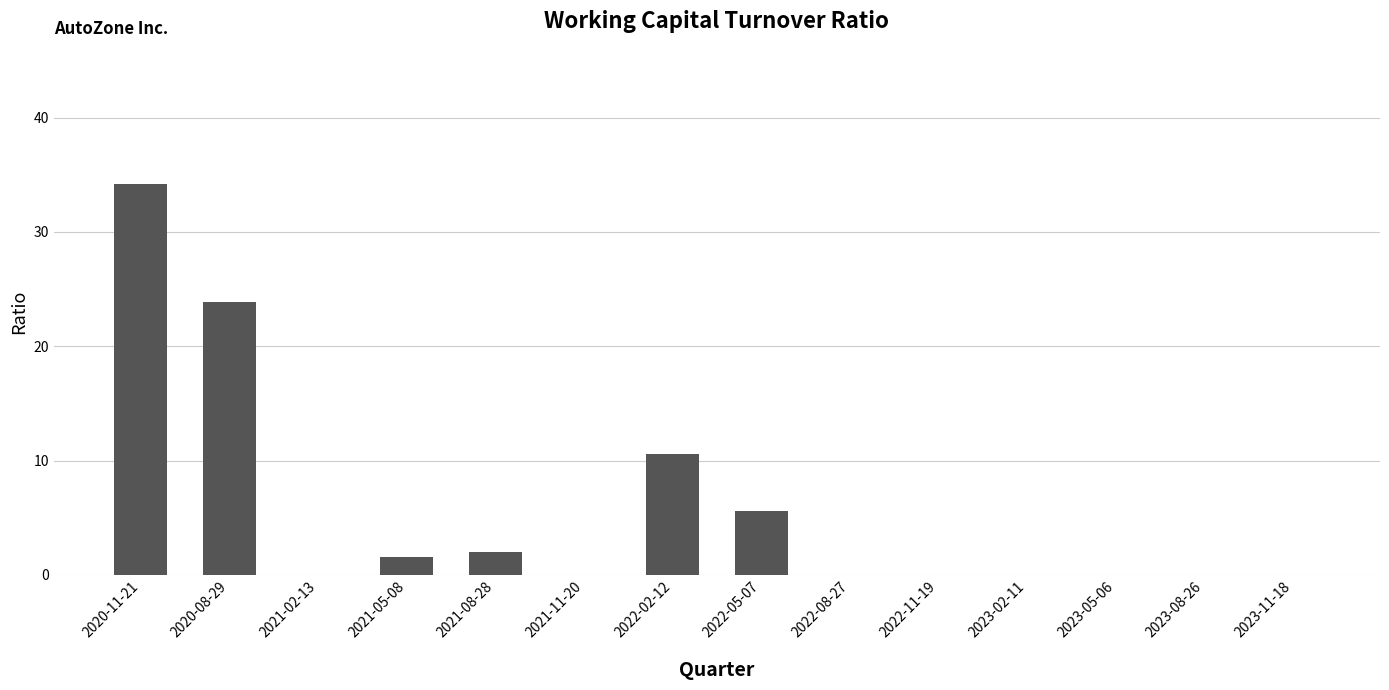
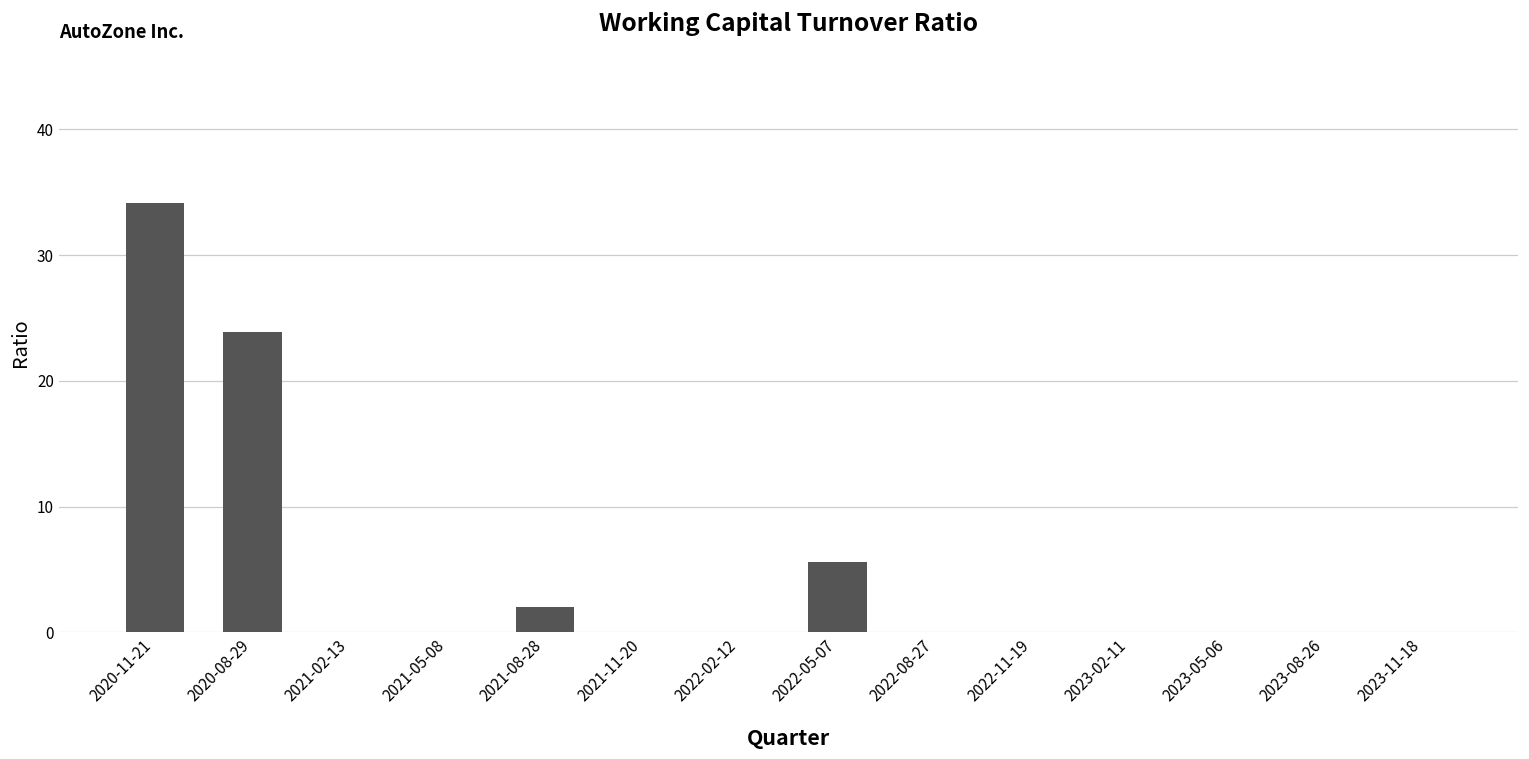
  {
    "2020-11-21": 34.2,
    "2020-08-29": 23.9,
    "2021-02-13": 0.0,
-   "2021-05-08": 1.6,
+   "2021-05-08": 0.0,
    "2021-08-28": 2.0,
    "2021-11-20": 0.0,
-   "2022-02-12": 10.6,
+   "2022-02-12": 0.0,
    "2022-05-07": 5.6,
    "2022-08-27": 0.0,
    "2022-11-19": 0.0,
    "2023-02-11": 0.0,
    "2023-05-06": 0.0,
    "2023-08-26": 0.0,
    "2023-11-18": 0.0
  }
